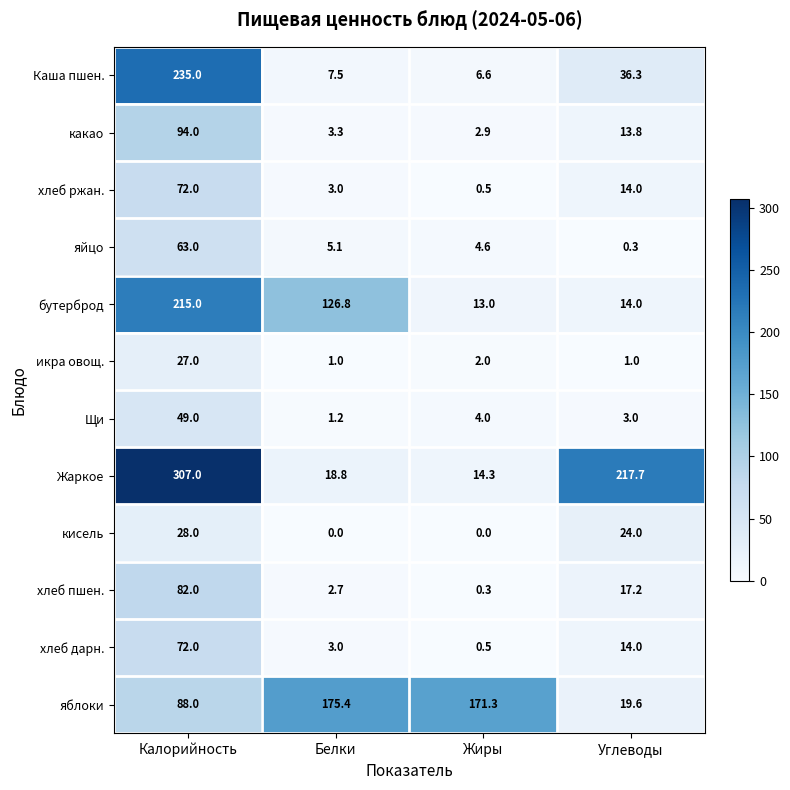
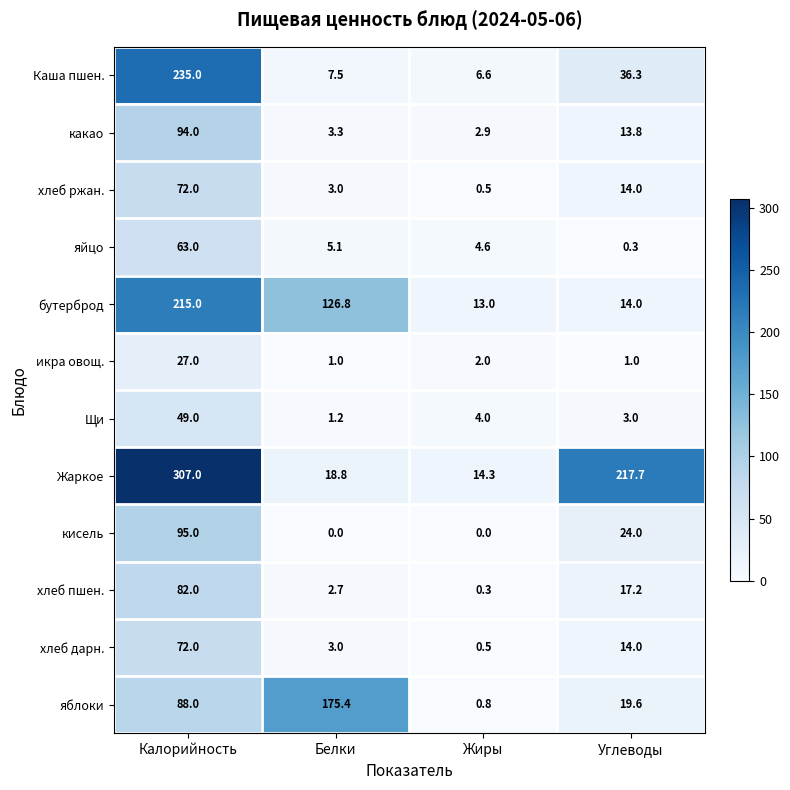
  {
    "Каша пшен.": {
      "Калорийность": 235.0,
      "Белки": 7.5,
      "Жиры": 6.6,
      "Углеводы": 36.3
    },
    "какао": {
      "Калорийность": 94.0,
      "Белки": 3.3,
      "Жиры": 2.9,
      "Углеводы": 13.8
    },
    "хлеб ржан.": {
      "Калорийность": 72.0,
      "Белки": 3.0,
      "Жиры": 0.5,
      "Углеводы": 14.0
    },
    "яйцо": {
      "Калорийность": 63.0,
      "Белки": 5.1,
      "Жиры": 4.6,
      "Углеводы": 0.3
    },
    "бутерброд": {
      "Калорийность": 215.0,
      "Белки": 126.8,
      "Жиры": 13.0,
      "Углеводы": 14.0
    },
    "икра овощ.": {
      "Калорийность": 27.0,
      "Белки": 1.0,
      "Жиры": 2.0,
      "Углеводы": 1.0
    },
    "Щи": {
      "Калорийность": 49.0,
      "Белки": 1.2,
      "Жиры": 4.0,
      "Углеводы": 3.0
    },
    "Жаркое": {
      "Калорийность": 307.0,
      "Белки": 18.8,
      "Жиры": 14.3,
      "Углеводы": 217.7
    },
    "кисель": {
-     "Калорийность": 28.0,
+     "Калорийность": 95.0,
      "Белки": 0.0,
      "Жиры": 0.0,
      "Углеводы": 24.0
    },
    "хлеб пшен.": {
      "Калорийность": 82.0,
      "Белки": 2.7,
      "Жиры": 0.3,
      "Углеводы": 17.2
    },
    "хлеб дарн.": {
      "Калорийность": 72.0,
      "Белки": 3.0,
      "Жиры": 0.5,
      "Углеводы": 14.0
    },
    "яблоки": {
      "Калорийность": 88.0,
      "Белки": 175.4,
-     "Жиры": 171.3,
+     "Жиры": 0.8,
      "Углеводы": 19.6
    }
  }
